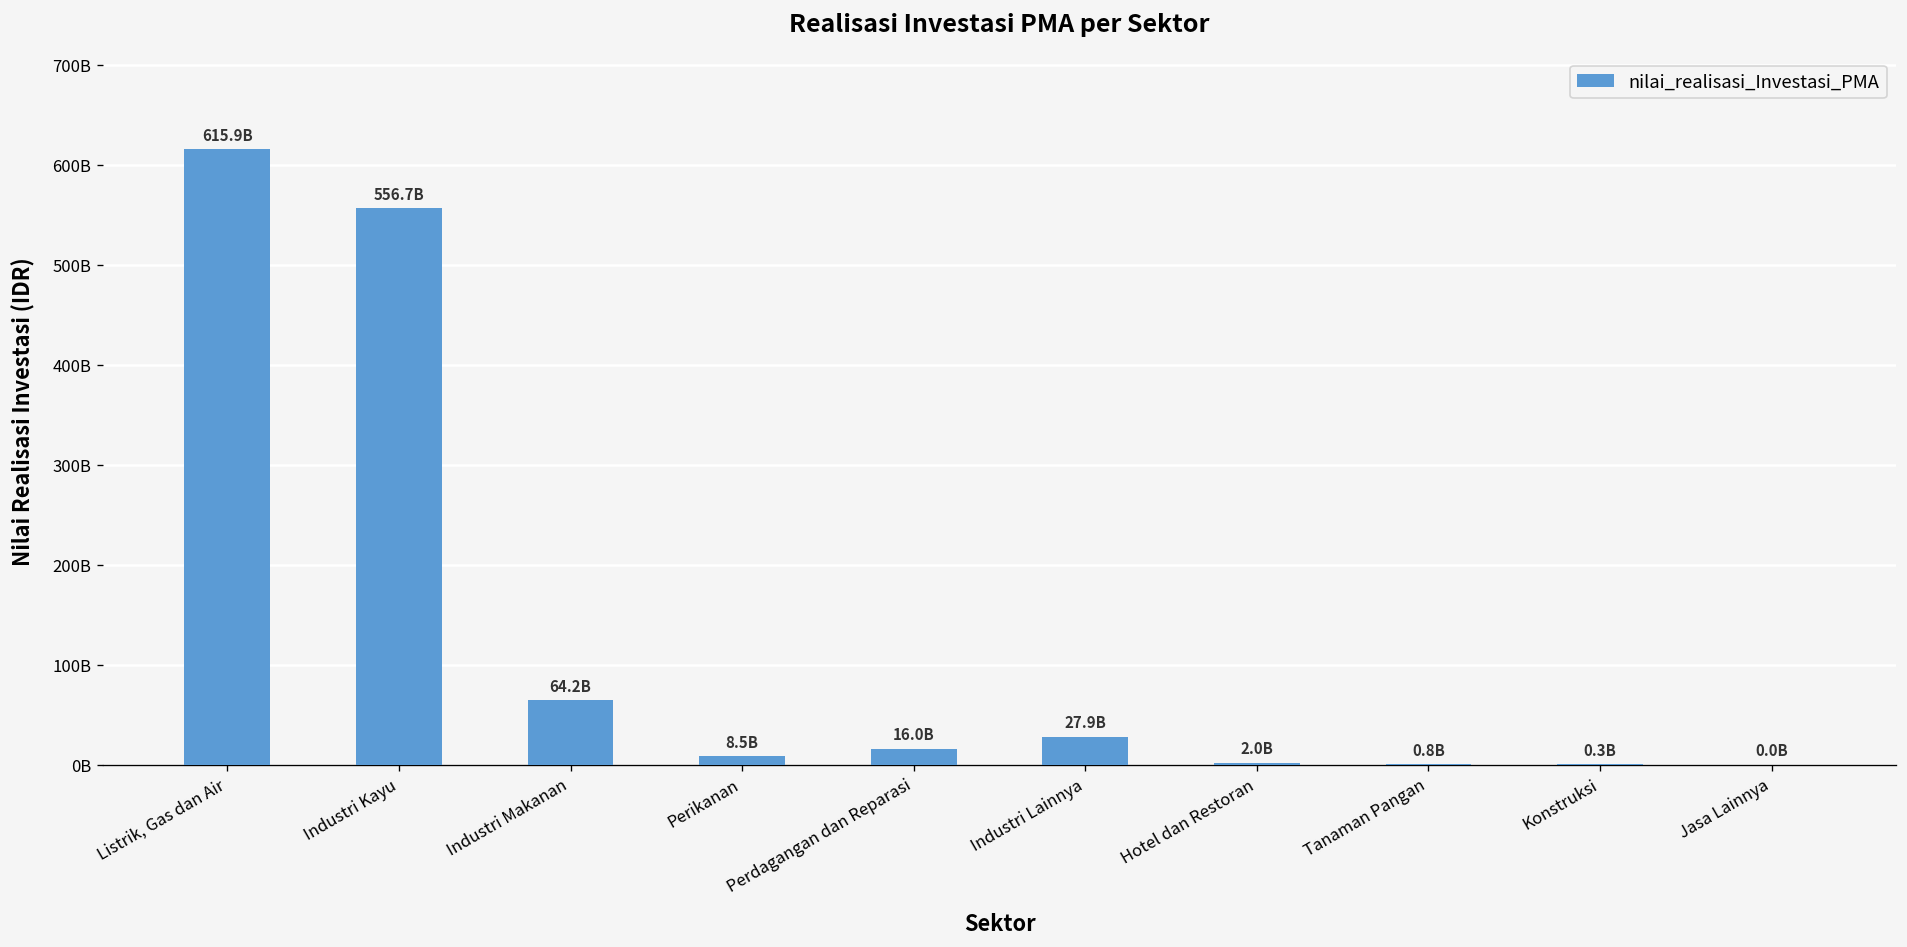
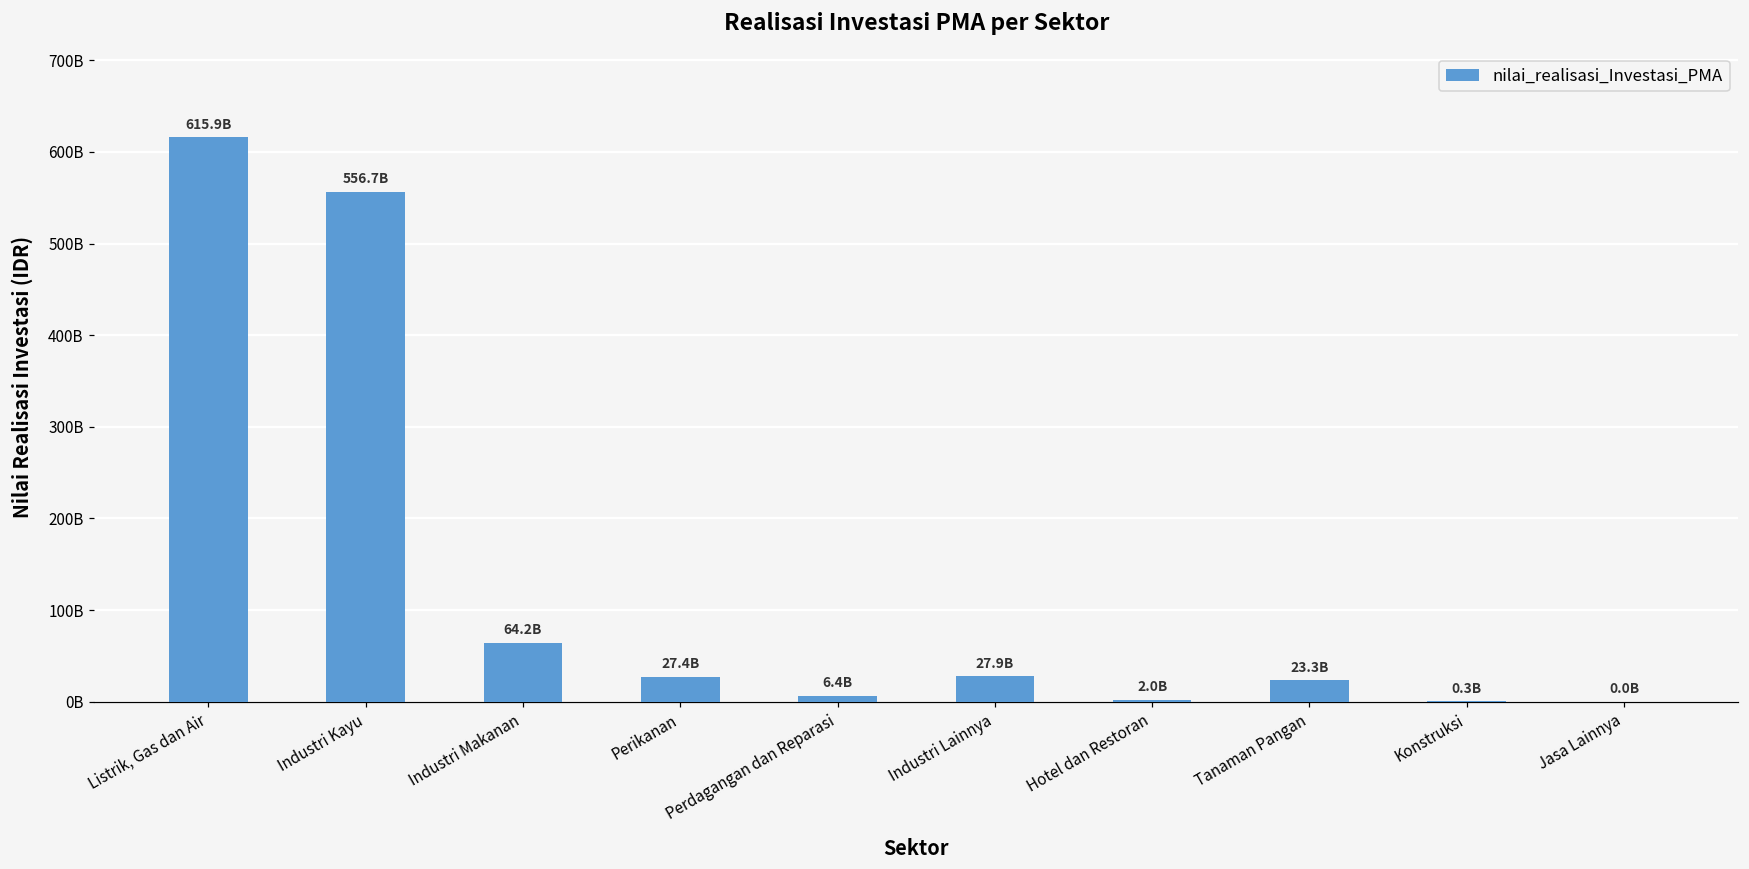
  {
    "Listrik, Gas dan Air": "615.9B",
    "Industri Kayu": "556.7B",
    "Industri Makanan": "64.2B",
-   "Perikanan": "8.5B",
-   "Perdagangan dan Reparasi": "16.0B",
+   "Perikanan": "27.4B",
+   "Perdagangan dan Reparasi": "6.4B",
    "Industri Lainnya": "27.9B",
    "Hotel dan Restoran": "2.0B",
-   "Tanaman Pangan": "0.8B",
+   "Tanaman Pangan": "23.3B",
    "Konstruksi": "0.3B"
  }
